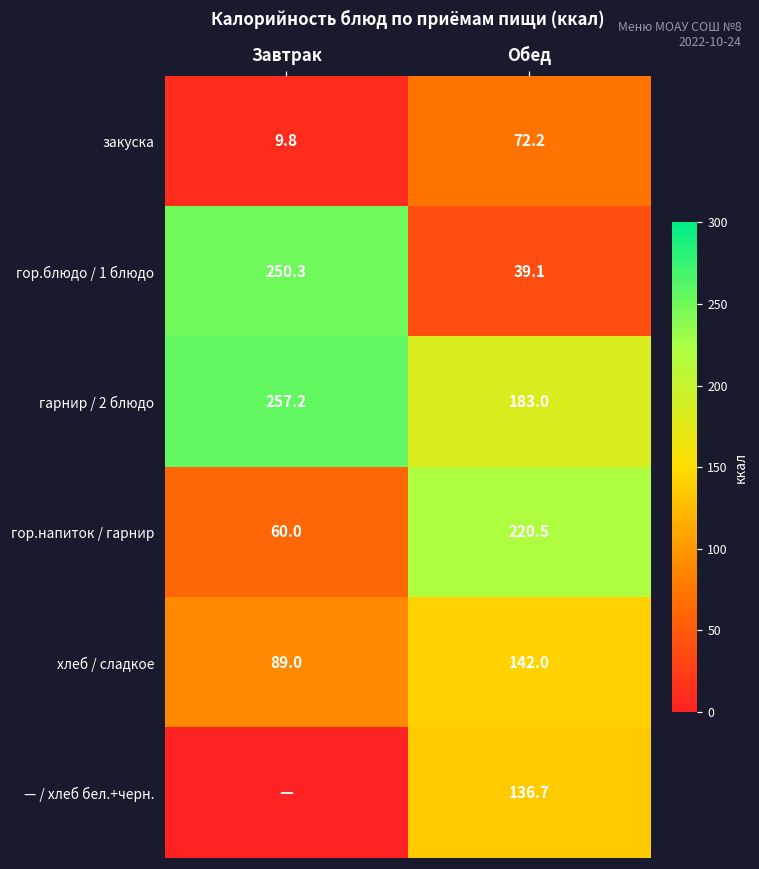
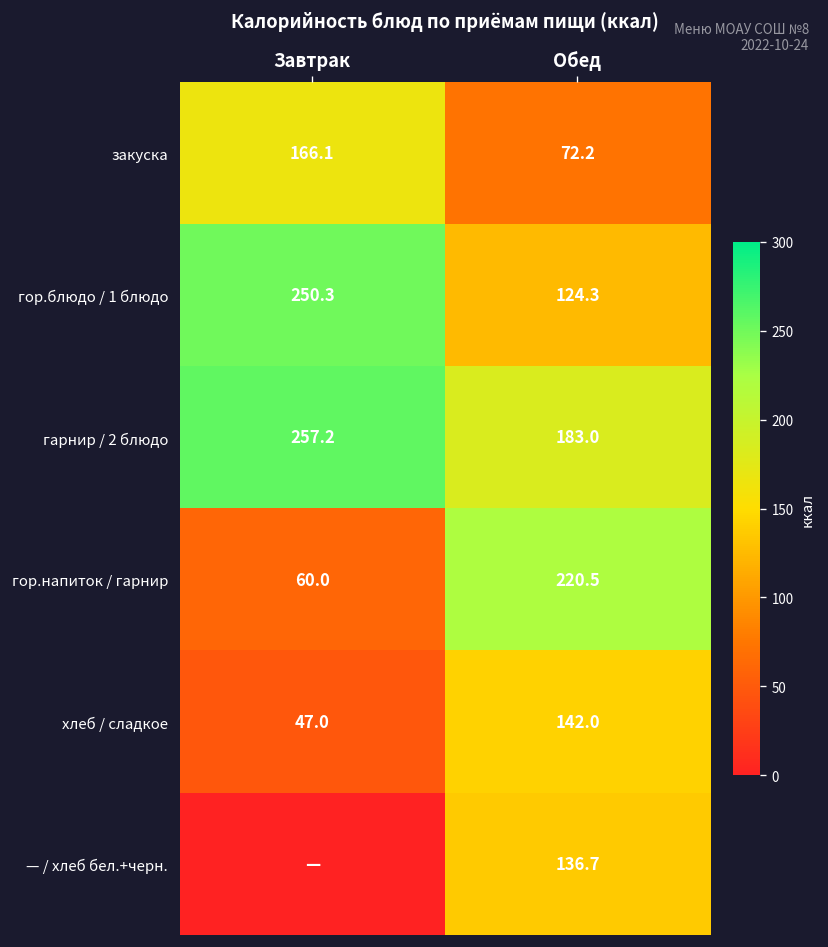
  {
    "закуска": {
-     "Завтрак": 9.8,
+     "Завтрак": 166.1,
      "Обед": 72.2
    },
    "гор.блюдо / 1 блюдо": {
      "Завтрак": 250.3,
-     "Обед": 39.1
+     "Обед": 124.3
    },
    "гарнир / 2 блюдо": {
      "Завтрак": 257.2,
      "Обед": 183.0
    },
    "гор.напиток / гарнир": {
      "Завтрак": 60.0,
      "Обед": 220.5
    },
    "хлеб / сладкое": {
-     "Завтрак": 89.0,
+     "Завтрак": 47.0,
      "Обед": 142.0
    },
    "— / хлеб бел.+черн.": {
      "Обед": 136.7
    }
  }
